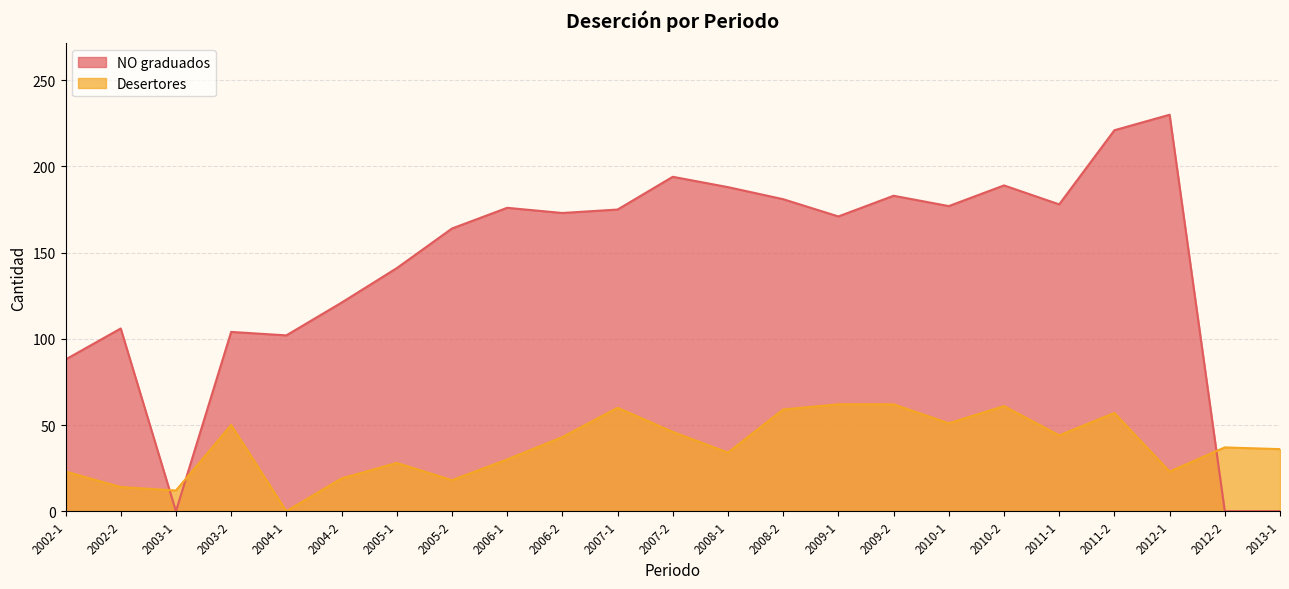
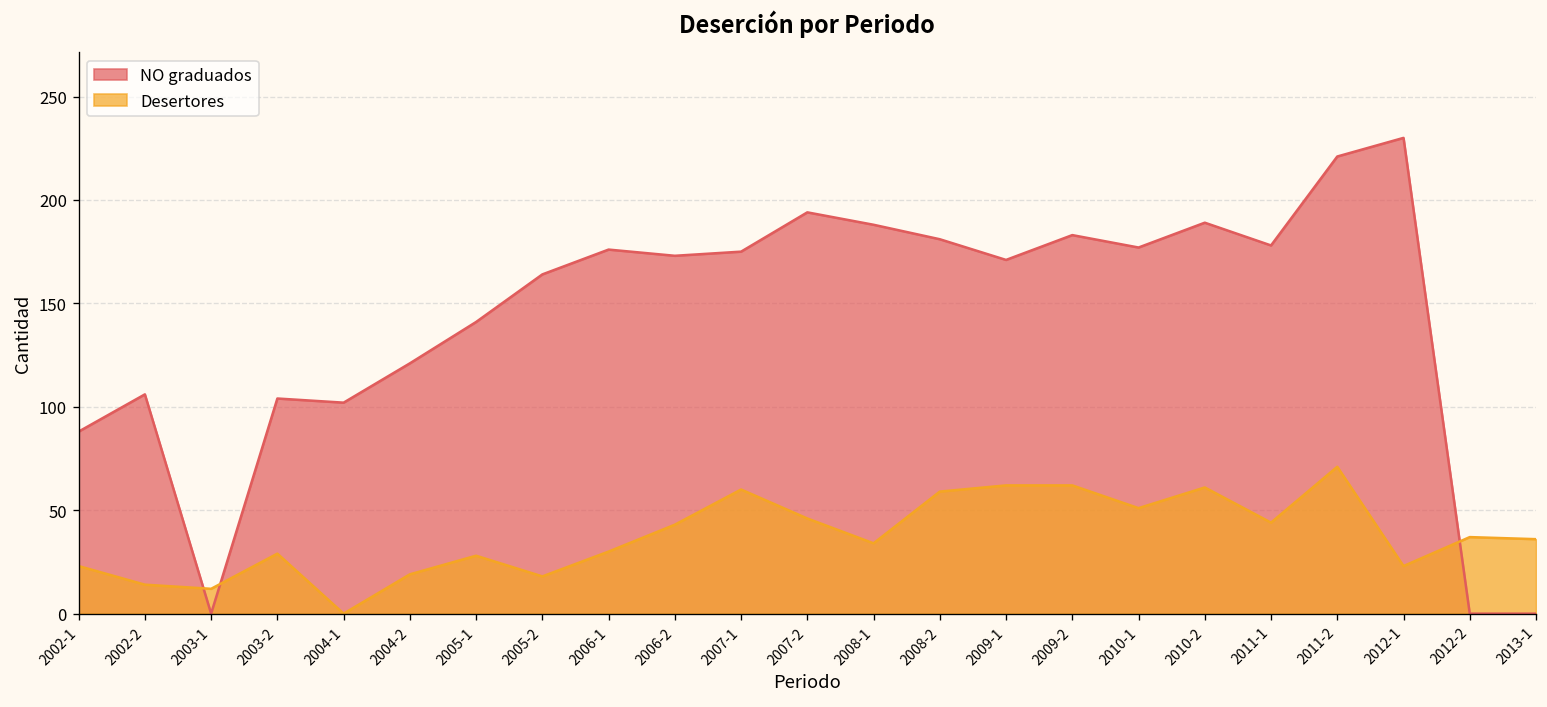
  {
    "NO graduados": {
      "2002-1": 88,
      "2002-2": 106,
      "2003-1": 0,
      "2003-2": 104,
      "2004-1": 102,
      "2004-2": 121,
      "2005-1": 141,
      "2005-2": 164,
      "2006-1": 176,
      "2006-2": 173,
      "2007-1": 175,
      "2007-2": 194,
      "2008-1": 188,
      "2008-2": 181,
      "2009-1": 171,
      "2009-2": 183,
      "2010-1": 177,
      "2010-2": 189,
      "2011-1": 178,
      "2011-2": 221,
      "2012-1": 230,
      "2012-2": 0,
      "2013-1": 0
    },
    "Desertores": {
      "2002-1": 23,
      "2002-2": 14,
      "2003-1": 12,
-     "2003-2": 50,
+     "2003-2": 29,
      "2004-1": 0,
      "2004-2": 19,
      "2005-1": 28,
      "2005-2": 18,
      "2006-1": 30,
      "2006-2": 43,
      "2007-1": 60,
      "2007-2": 46,
      "2008-1": 34,
      "2008-2": 59,
      "2009-1": 62,
      "2009-2": 62,
      "2010-1": 51,
      "2010-2": 61,
      "2011-1": 44,
-     "2011-2": 57,
+     "2011-2": 71,
      "2012-1": 23,
      "2012-2": 37,
      "2013-1": 36
    }
  }
